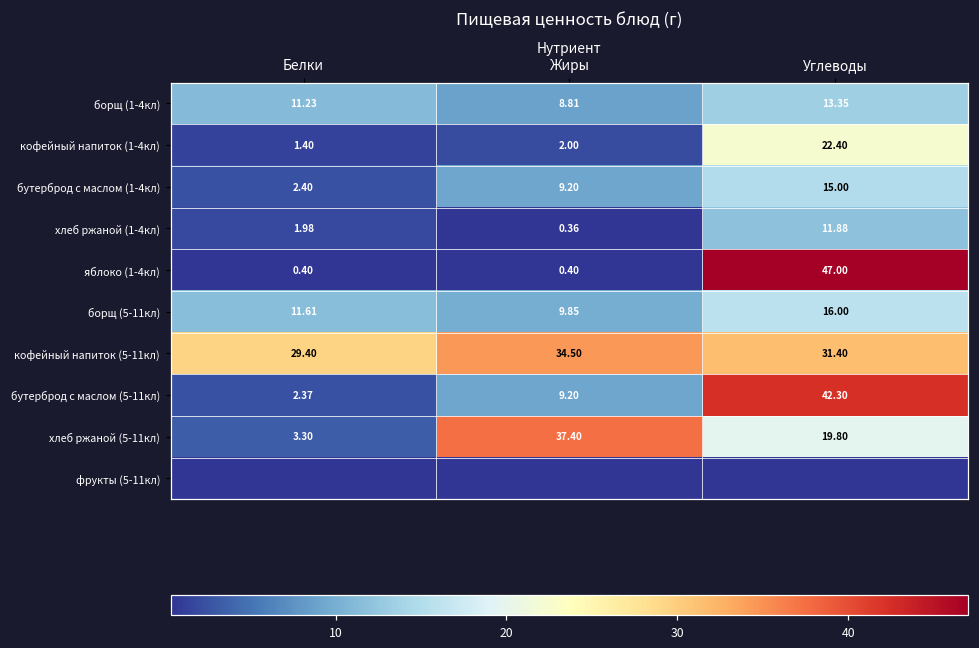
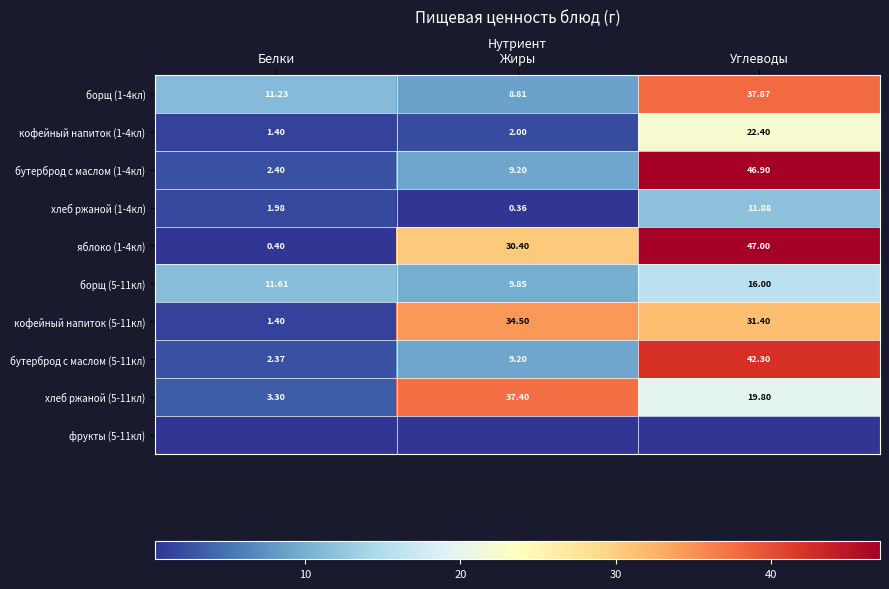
  {
    "борщ (1-4кл)": {
      "Белки": 11.23,
      "Жиры": 8.81,
-     "Углеводы": 13.35
+     "Углеводы": 37.87
    },
    "кофейный напиток (1-4кл)": {
      "Белки": 1.40,
      "Жиры": 2.00,
      "Углеводы": 22.40
    },
    "бутерброд с маслом (1-4кл)": {
      "Белки": 2.40,
      "Жиры": 9.20,
-     "Углеводы": 15.00
+     "Углеводы": 46.90
    },
    "хлеб ржаной (1-4кл)": {
      "Белки": 1.98,
      "Жиры": 0.36,
      "Углеводы": 11.88
    },
    "яблоко (1-4кл)": {
      "Белки": 0.40,
-     "Жиры": 0.40,
+     "Жиры": 30.40,
      "Углеводы": 47.00
    },
    "борщ (5-11кл)": {
      "Белки": 11.61,
      "Жиры": 9.85,
      "Углеводы": 16.00
    },
    "кофейный напиток (5-11кл)": {
-     "Белки": 29.40,
+     "Белки": 1.40,
      "Жиры": 34.50,
      "Углеводы": 31.40
    },
    "бутерброд с маслом (5-11кл)": {
      "Белки": 2.37,
      "Жиры": 9.20,
      "Углеводы": 42.30
    },
    "хлеб ржаной (5-11кл)": {
      "Белки": 3.30,
      "Жиры": 37.40,
      "Углеводы": 19.80
    }
  }
